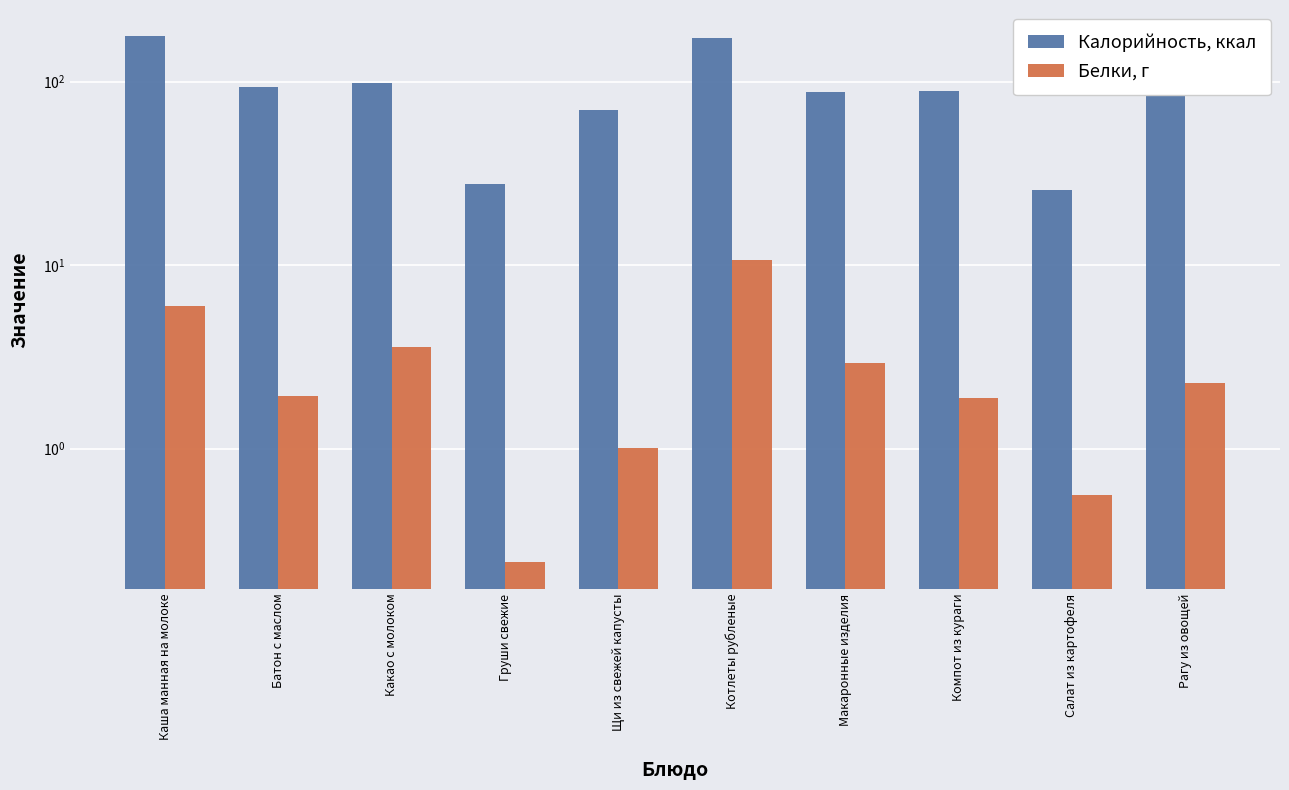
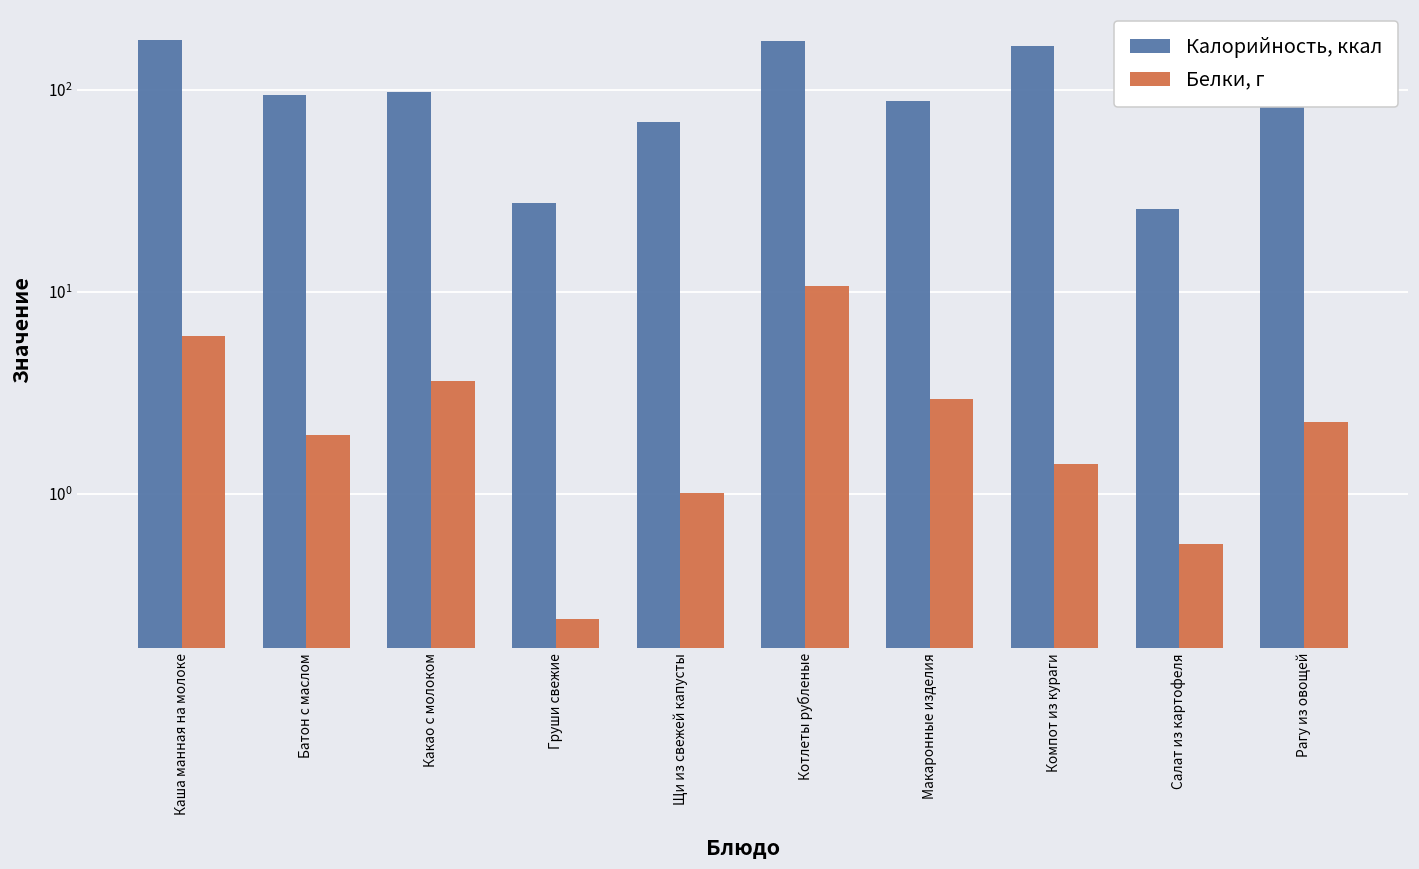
  {
    "Калорийность, ккал": {
      "Каша манная на молоке": 180,
      "Батон с маслом": 90,
      "Какао с молоком": 100,
      "Груши свежие": 28,
      "Щи из свежей капусты": 70,
      "Котлеты рубленые": 170,
      "Макаронные изделия": 90,
-     "Компот из кураги": 90,
+     "Компот из кураги": 160,
      "Салат из картофеля": 26
    },
    "Белки, г": {
      "Каша манная на молоке": 6.0,
      "Батон с маслом": 1.9,
      "Какао с молоком": 3.6,
      "Груши свежие": 0.24,
      "Щи из свежей капусты": 1.0,
      "Котлеты рубленые": 11,
      "Макаронные изделия": 2.9,
-     "Компот из кураги": 1.9,
+     "Компот из кураги": 1.4,
      "Салат из картофеля": 0.56,
      "Рагу из овощей": 2.3
    }
  }
